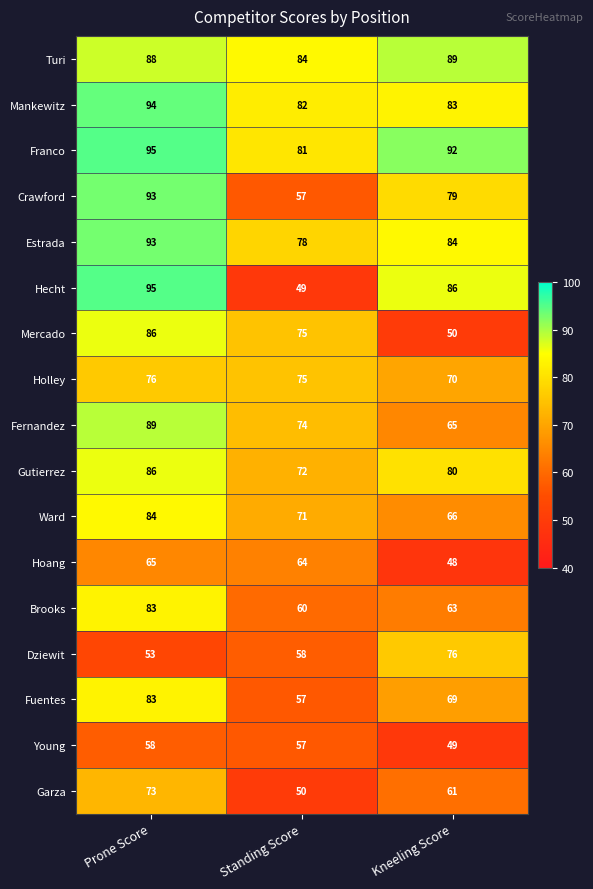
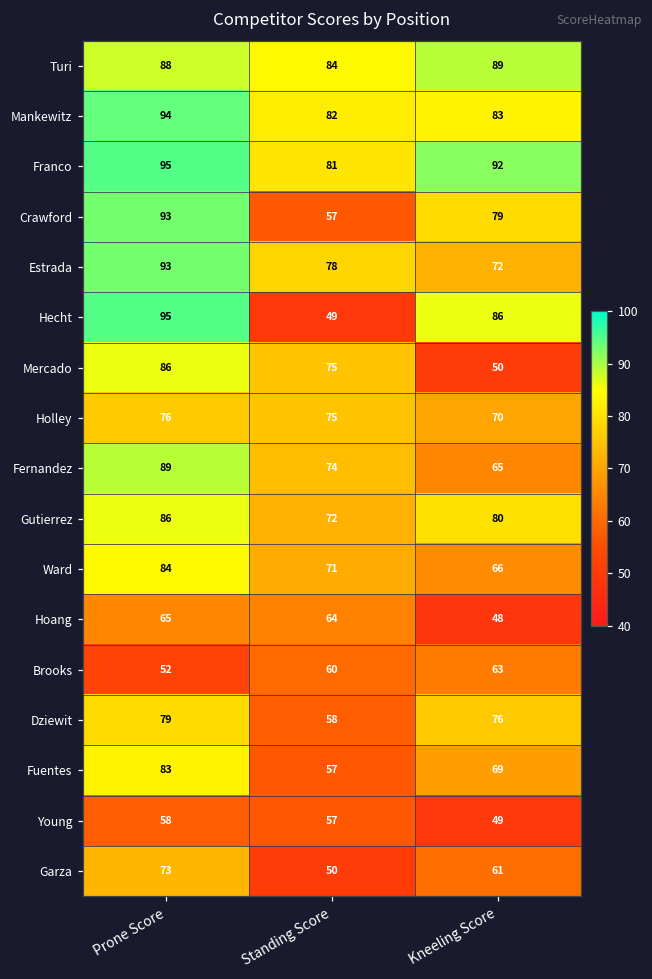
  {
    "Turi": {
      "Prone Score": 88,
      "Standing Score": 84,
      "Kneeling Score": 89
    },
    "Mankewitz": {
      "Prone Score": 94,
      "Standing Score": 82,
      "Kneeling Score": 83
    },
    "Franco": {
      "Prone Score": 95,
      "Standing Score": 81,
      "Kneeling Score": 92
    },
    "Crawford": {
      "Prone Score": 93,
      "Standing Score": 57,
      "Kneeling Score": 79
    },
    "Estrada": {
      "Prone Score": 93,
      "Standing Score": 78,
-     "Kneeling Score": 84
+     "Kneeling Score": 72
    },
    "Hecht": {
      "Prone Score": 95,
      "Standing Score": 49,
      "Kneeling Score": 86
    },
    "Mercado": {
      "Prone Score": 86,
      "Standing Score": 75,
      "Kneeling Score": 50
    },
    "Holley": {
      "Prone Score": 76,
      "Standing Score": 75,
      "Kneeling Score": 70
    },
    "Fernandez": {
      "Prone Score": 89,
      "Standing Score": 74,
      "Kneeling Score": 65
    },
    "Gutierrez": {
      "Prone Score": 86,
      "Standing Score": 72,
      "Kneeling Score": 80
    },
    "Ward": {
      "Prone Score": 84,
      "Standing Score": 71,
      "Kneeling Score": 66
    },
    "Hoang": {
      "Prone Score": 65,
      "Standing Score": 64,
      "Kneeling Score": 48
    },
    "Brooks": {
-     "Prone Score": 83,
+     "Prone Score": 52,
      "Standing Score": 60,
      "Kneeling Score": 63
    },
    "Dziewit": {
-     "Prone Score": 53,
+     "Prone Score": 79,
      "Standing Score": 58,
      "Kneeling Score": 76
    },
    "Fuentes": {
      "Prone Score": 83,
      "Standing Score": 57,
      "Kneeling Score": 69
    },
    "Young": {
      "Prone Score": 58,
      "Standing Score": 57,
      "Kneeling Score": 49
    },
    "Garza": {
      "Prone Score": 73,
      "Standing Score": 50,
      "Kneeling Score": 61
    }
  }
